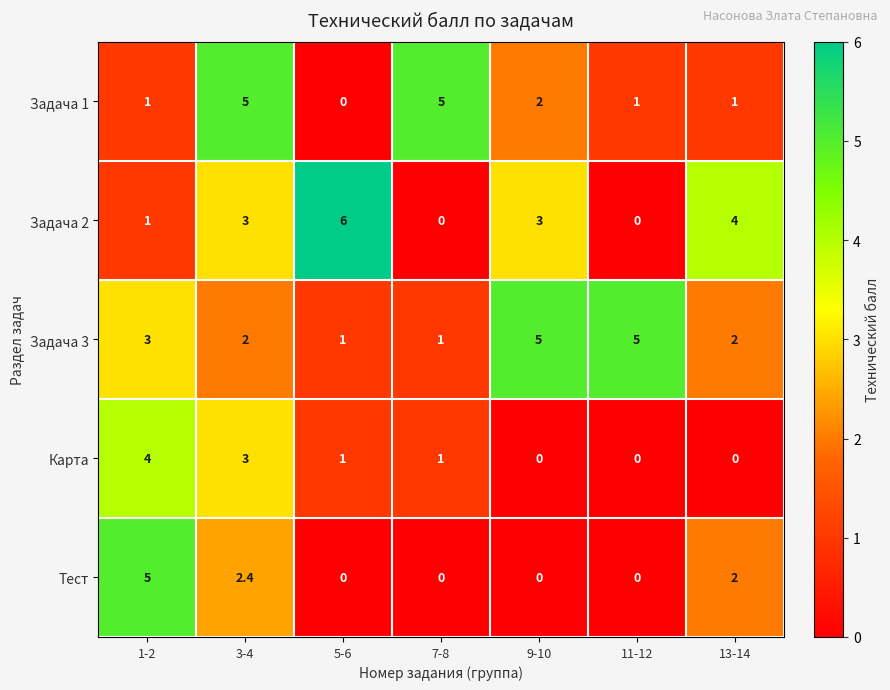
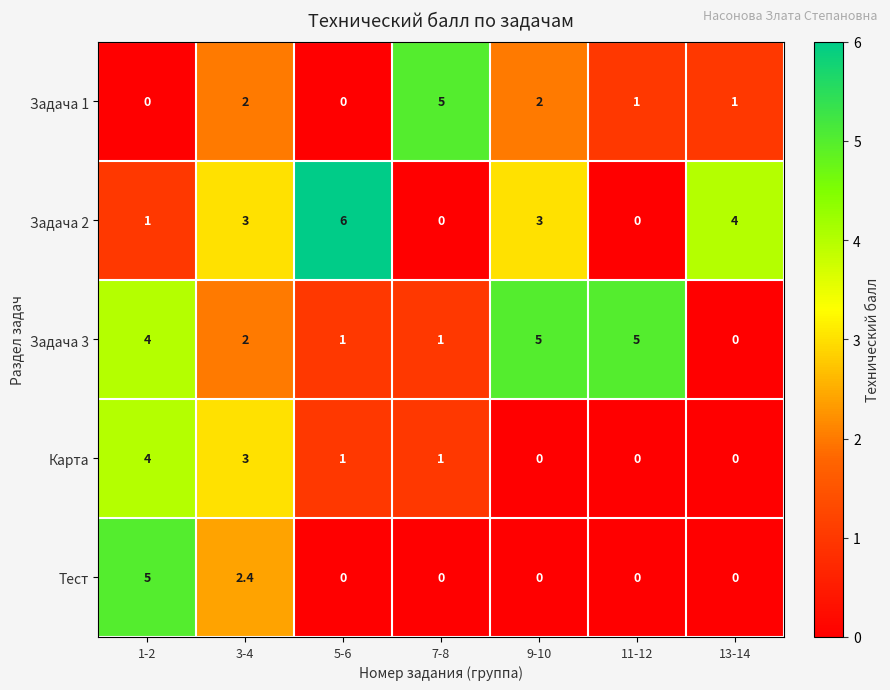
  {
    "Задача 1": {
-     "1-2": 1,
-     "3-4": 5,
+     "1-2": 0,
+     "3-4": 2,
      "5-6": 0,
      "7-8": 5,
      "9-10": 2,
      "11-12": 1,
      "13-14": 1
    },
    "Задача 2": {
      "1-2": 1,
      "3-4": 3,
      "5-6": 6,
      "7-8": 0,
      "9-10": 3,
      "11-12": 0,
      "13-14": 4
    },
    "Задача 3": {
-     "1-2": 3,
+     "1-2": 4,
      "3-4": 2,
      "5-6": 1,
      "7-8": 1,
      "9-10": 5,
      "11-12": 5,
-     "13-14": 2
+     "13-14": 0
    },
    "Карта": {
      "1-2": 4,
      "3-4": 3,
      "5-6": 1,
      "7-8": 1,
      "9-10": 0,
      "11-12": 0,
      "13-14": 0
    },
    "Тест": {
      "1-2": 5,
      "3-4": 2.4,
      "5-6": 0,
      "7-8": 0,
      "9-10": 0,
      "11-12": 0,
-     "13-14": 2
+     "13-14": 0
    }
  }
